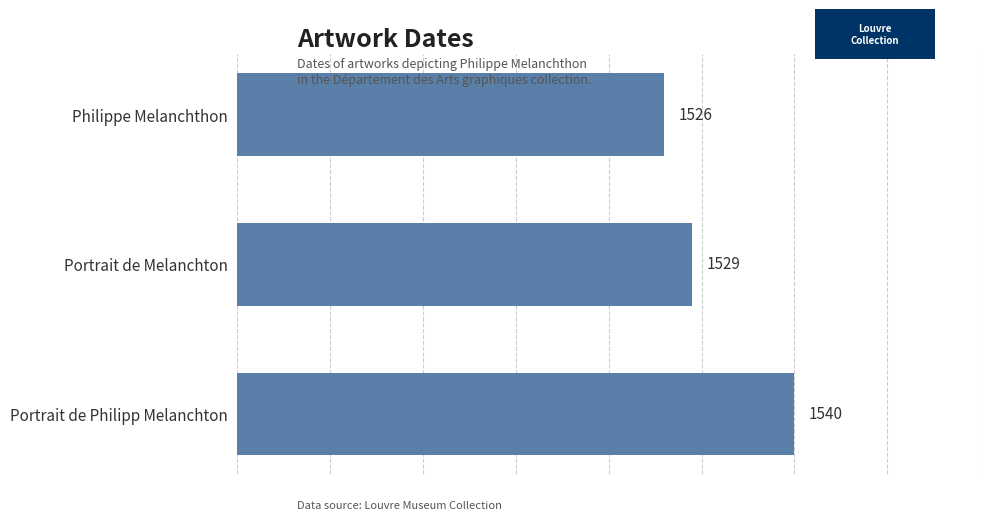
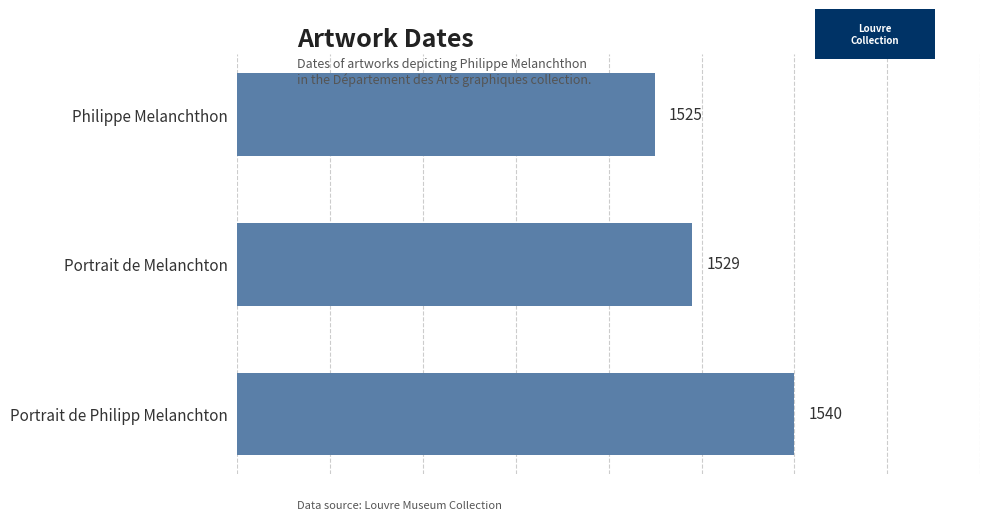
  {
-   "Philippe Melanchthon": 1526,
+   "Philippe Melanchthon": 1525,
    "Portrait de Melanchton": 1529,
    "Portrait de Philipp Melanchton": 1540
  }
